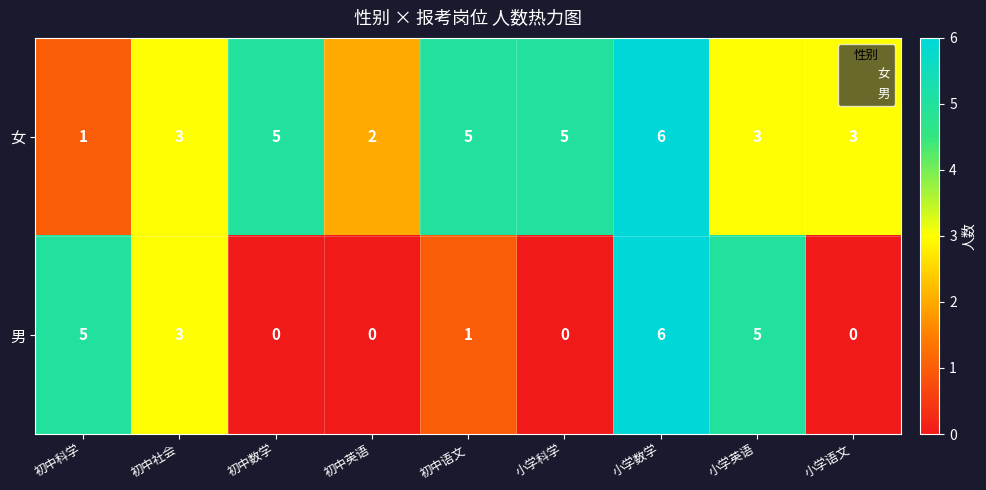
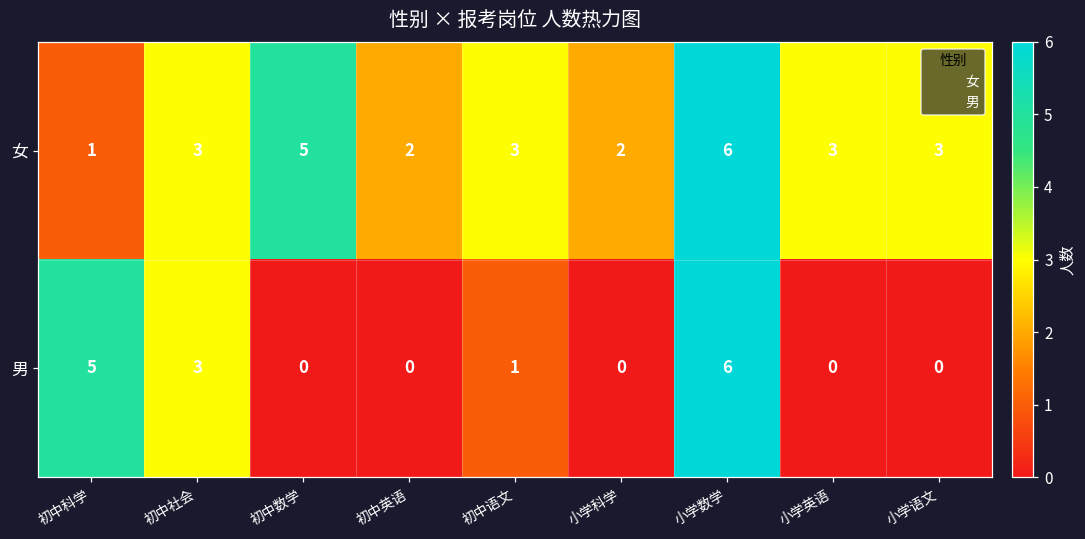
  {
    "女": {
      "初中科学": 1,
      "初中社会": 3,
      "初中数学": 5,
      "初中英语": 2,
-     "初中语文": 5,
-     "小学科学": 5,
+     "初中语文": 3,
+     "小学科学": 2,
      "小学数学": 6,
      "小学英语": 3,
      "小学语文": 3
    },
    "男": {
      "初中科学": 5,
      "初中社会": 3,
      "初中数学": 0,
      "初中英语": 0,
      "初中语文": 1,
      "小学科学": 0,
      "小学数学": 6,
-     "小学英语": 5,
+     "小学英语": 0,
      "小学语文": 0
    }
  }
